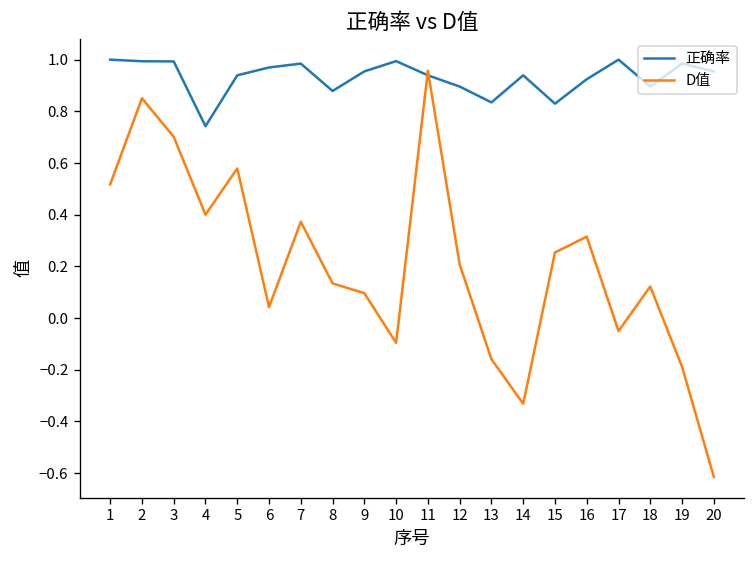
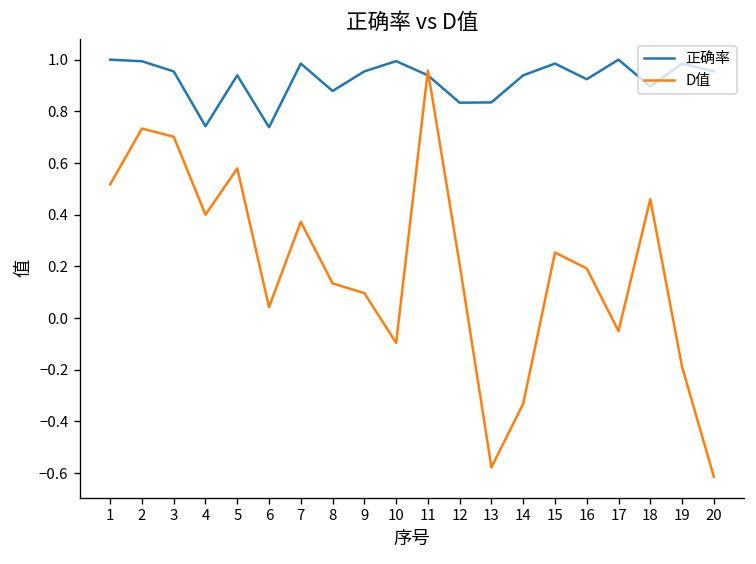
  {
    "正确率": {
      "1": 1.00,
      "2": 0.99,
-     "3": 0.99,
+     "3": 0.95,
      "4": 0.74,
      "5": 0.94,
-     "6": 0.97,
+     "6": 0.74,
      "7": 0.98,
      "8": 0.88,
      "9": 0.95,
      "10": 0.99,
      "11": 0.94,
-     "12": 0.90,
+     "12": 0.83,
      "13": 0.83,
      "14": 0.94,
-     "15": 0.83,
+     "15": 0.98,
      "16": 0.92,
      "17": 1.00
    },
    "D值": {
      "1": 0.52,
-     "2": 0.85,
+     "2": 0.73,
      "3": 0.70,
      "4": 0.40,
      "5": 0.58,
      "6": 0.04,
      "7": 0.37,
      "8": 0.13,
      "9": 0.10,
      "10": -0.10,
      "11": 0.96,
      "12": 0.21,
-     "13": -0.16,
+     "13": -0.58,
      "14": -0.33,
      "15": 0.25,
-     "16": 0.32,
+     "16": 0.19,
      "17": -0.05,
-     "18": 0.12,
+     "18": 0.46,
      "19": -0.19,
      "20": -0.61
    }
  }
